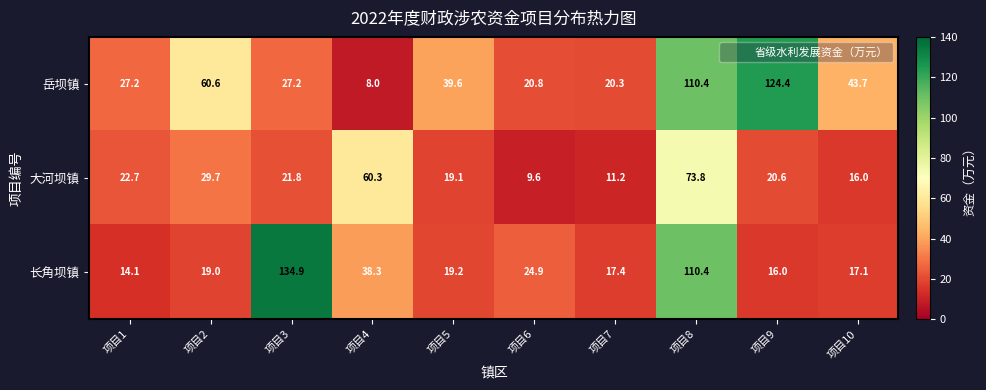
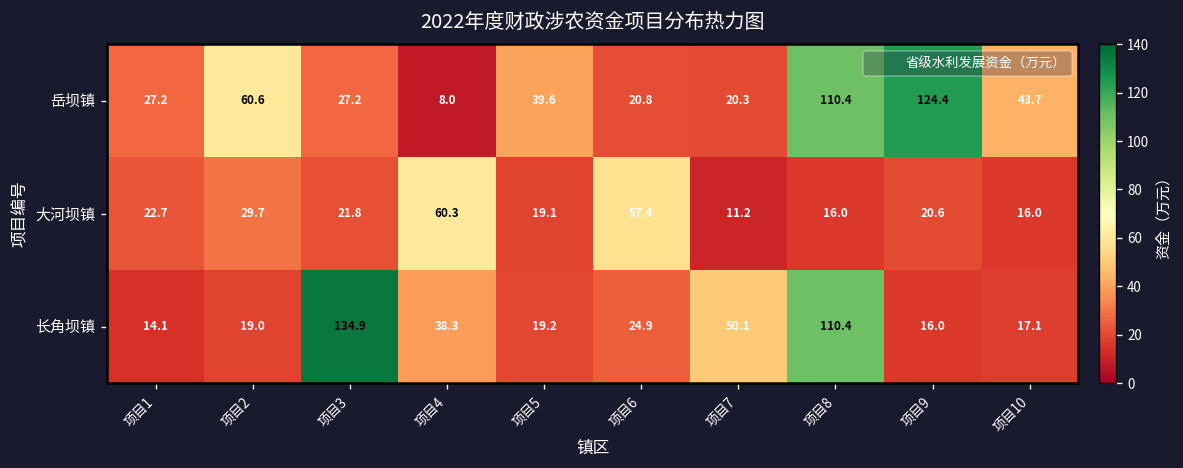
  {
    "岳坝镇": {
      "项目1": 27.2,
      "项目2": 60.6,
      "项目3": 27.2,
      "项目4": 8.0,
      "项目5": 39.6,
      "项目6": 20.8,
      "项目7": 20.3,
      "项目8": 110.4,
      "项目9": 124.4,
      "项目10": 43.7
    },
    "大河坝镇": {
      "项目1": 22.7,
      "项目2": 29.7,
      "项目3": 21.8,
      "项目4": 60.3,
      "项目5": 19.1,
-     "项目6": 9.6,
+     "项目6": 57.4,
      "项目7": 11.2,
-     "项目8": 73.8,
+     "项目8": 16.0,
      "项目9": 20.6,
      "项目10": 16.0
    },
    "长角坝镇": {
      "项目1": 14.1,
      "项目2": 19.0,
      "项目3": 134.9,
      "项目4": 38.3,
      "项目5": 19.2,
      "项目6": 24.9,
-     "项目7": 17.4,
+     "项目7": 50.1,
      "项目8": 110.4,
      "项目9": 16.0,
      "项目10": 17.1
    }
  }
